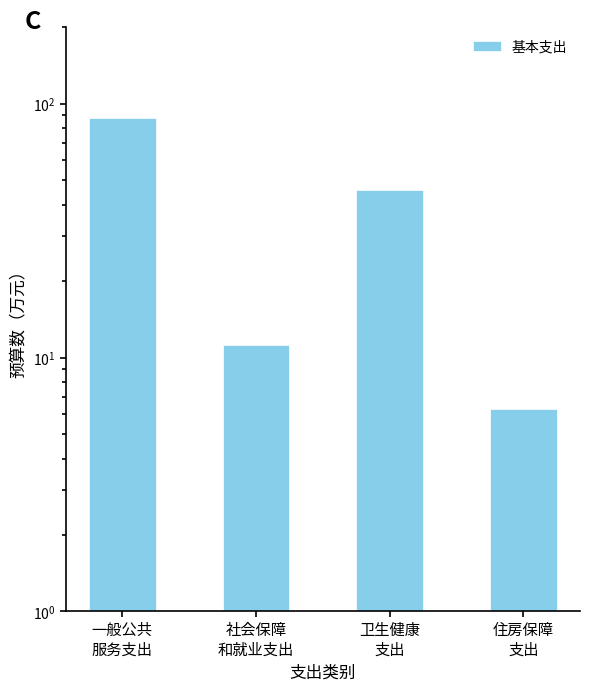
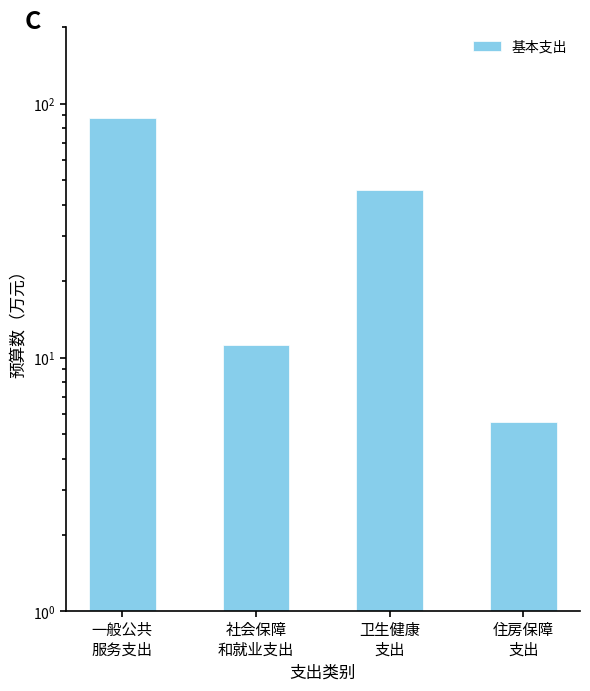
  {
    "一般公共 服务支出": 88,
    "社会保障 和就业支出": 11,
    "卫生健康 支出": 46,
-   "住房保障 支出": 6.3
+   "住房保障 支出": 5.6
  }
